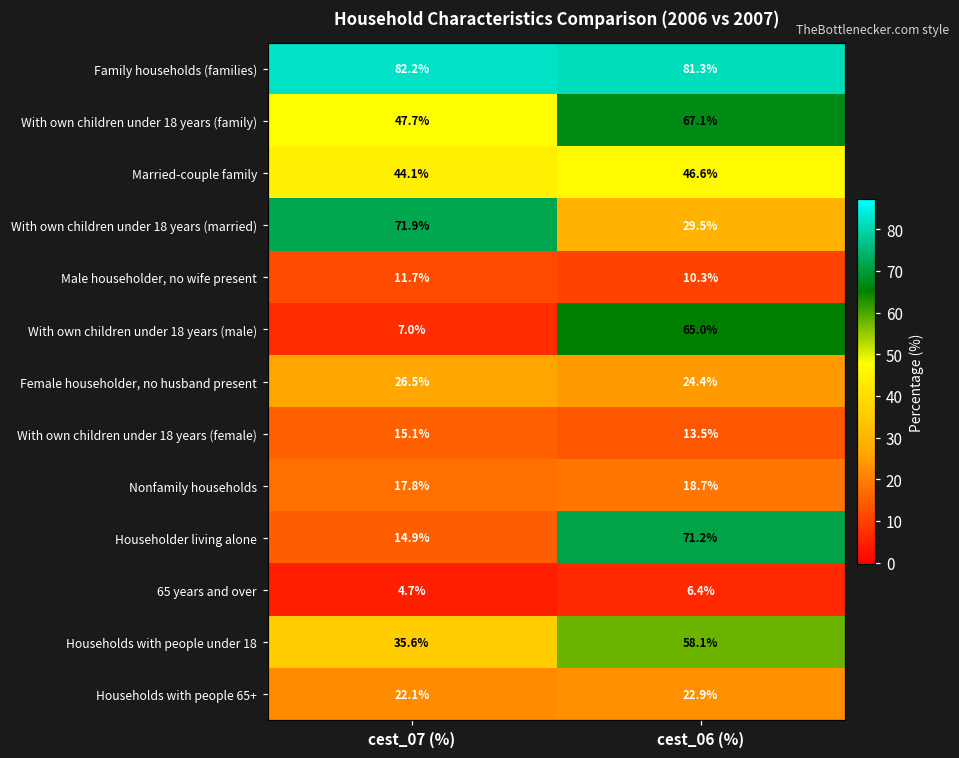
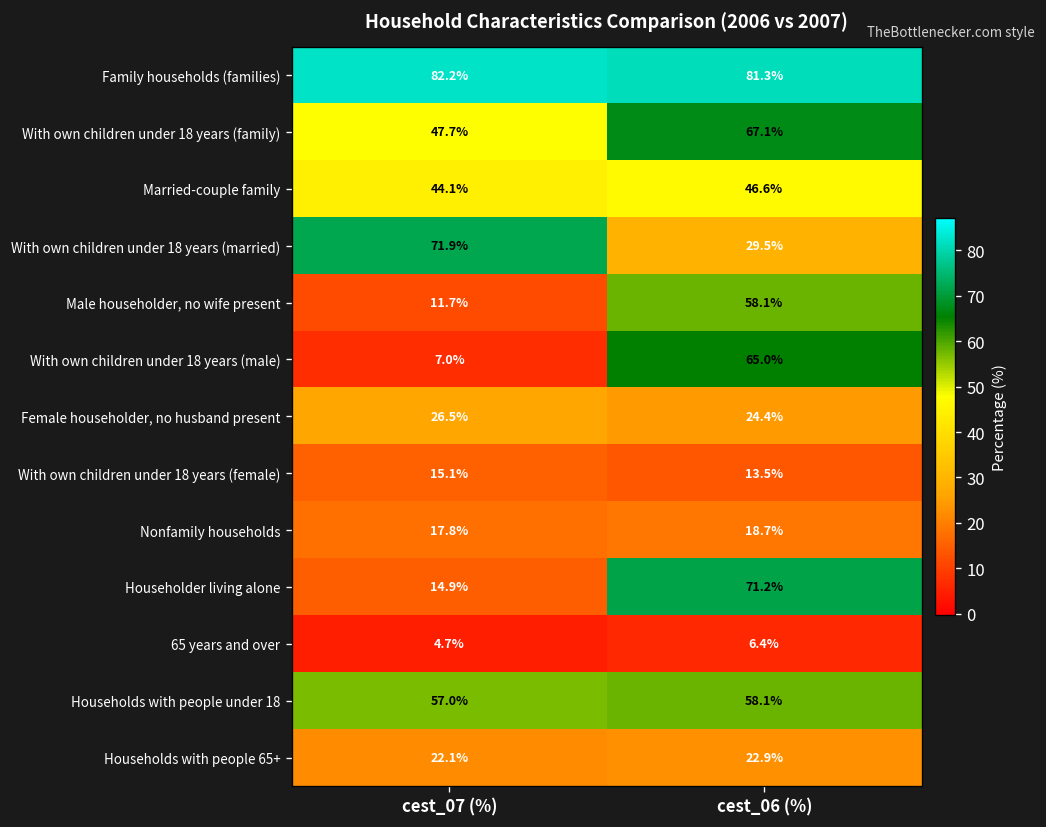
  {
    "Family households (families)": {
      "cest_07 (%)": "82.2%",
      "cest_06 (%)": "81.3%"
    },
    "With own children under 18 years (family)": {
      "cest_07 (%)": "47.7%",
      "cest_06 (%)": "67.1%"
    },
    "Married-couple family": {
      "cest_07 (%)": "44.1%",
      "cest_06 (%)": "46.6%"
    },
    "With own children under 18 years (married)": {
      "cest_07 (%)": "71.9%",
      "cest_06 (%)": "29.5%"
    },
    "Male householder, no wife present": {
      "cest_07 (%)": "11.7%",
-     "cest_06 (%)": "10.3%"
+     "cest_06 (%)": "58.1%"
    },
    "With own children under 18 years (male)": {
      "cest_07 (%)": "7.0%",
      "cest_06 (%)": "65.0%"
    },
    "Female householder, no husband present": {
      "cest_07 (%)": "26.5%",
      "cest_06 (%)": "24.4%"
    },
    "With own children under 18 years (female)": {
      "cest_07 (%)": "15.1%",
      "cest_06 (%)": "13.5%"
    },
    "Nonfamily households": {
      "cest_07 (%)": "17.8%",
      "cest_06 (%)": "18.7%"
    },
    "Householder living alone": {
      "cest_07 (%)": "14.9%",
      "cest_06 (%)": "71.2%"
    },
    "65 years and over": {
      "cest_07 (%)": "4.7%",
      "cest_06 (%)": "6.4%"
    },
    "Households with people under 18": {
-     "cest_07 (%)": "35.6%",
+     "cest_07 (%)": "57.0%",
      "cest_06 (%)": "58.1%"
    },
    "Households with people 65+": {
      "cest_07 (%)": "22.1%",
      "cest_06 (%)": "22.9%"
    }
  }
